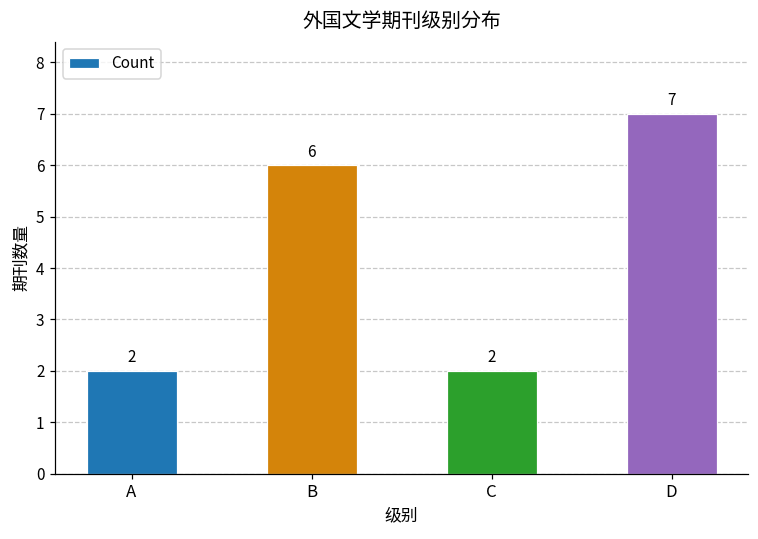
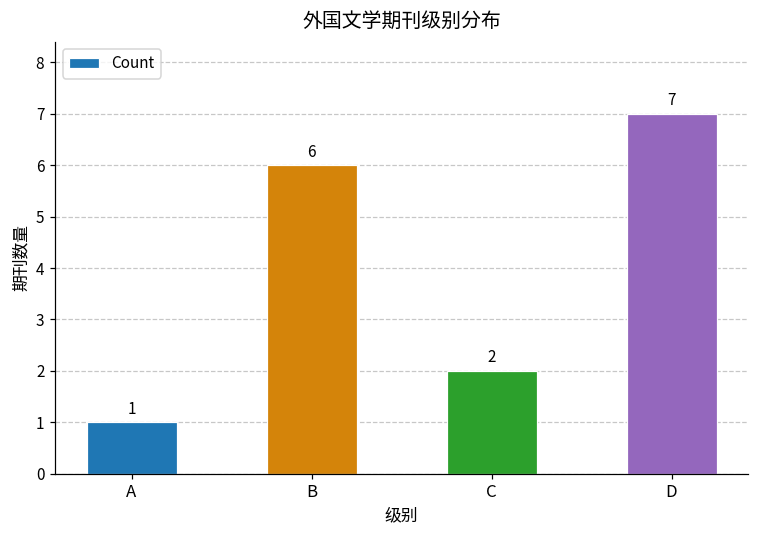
  {
-   "A": 2,
+   "A": 1,
    "B": 6,
    "C": 2,
    "D": 7
  }
